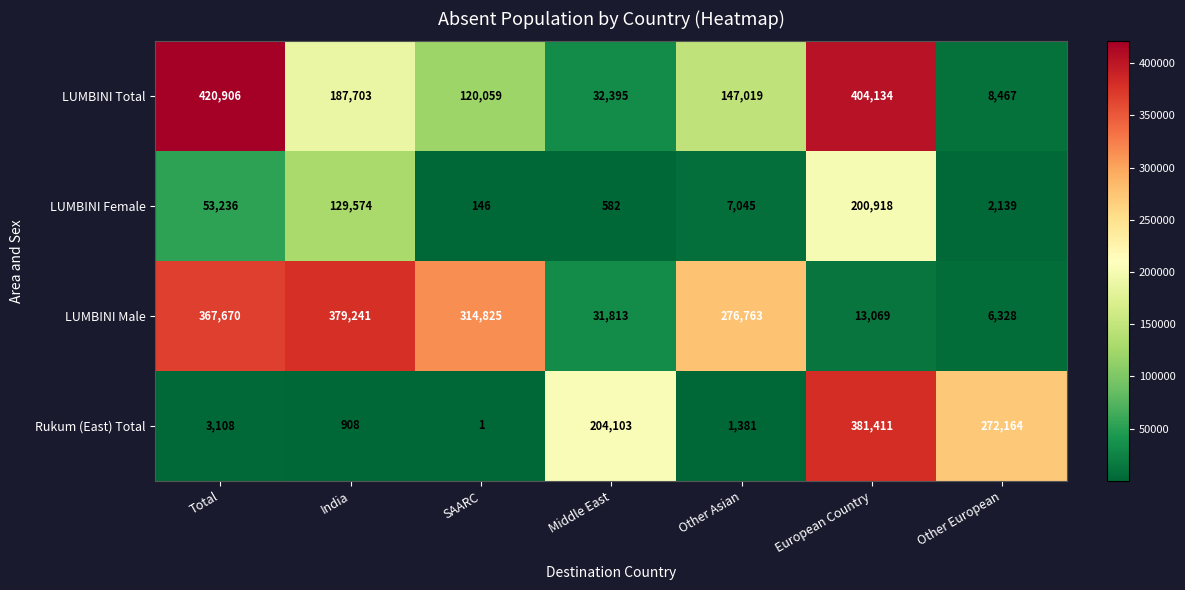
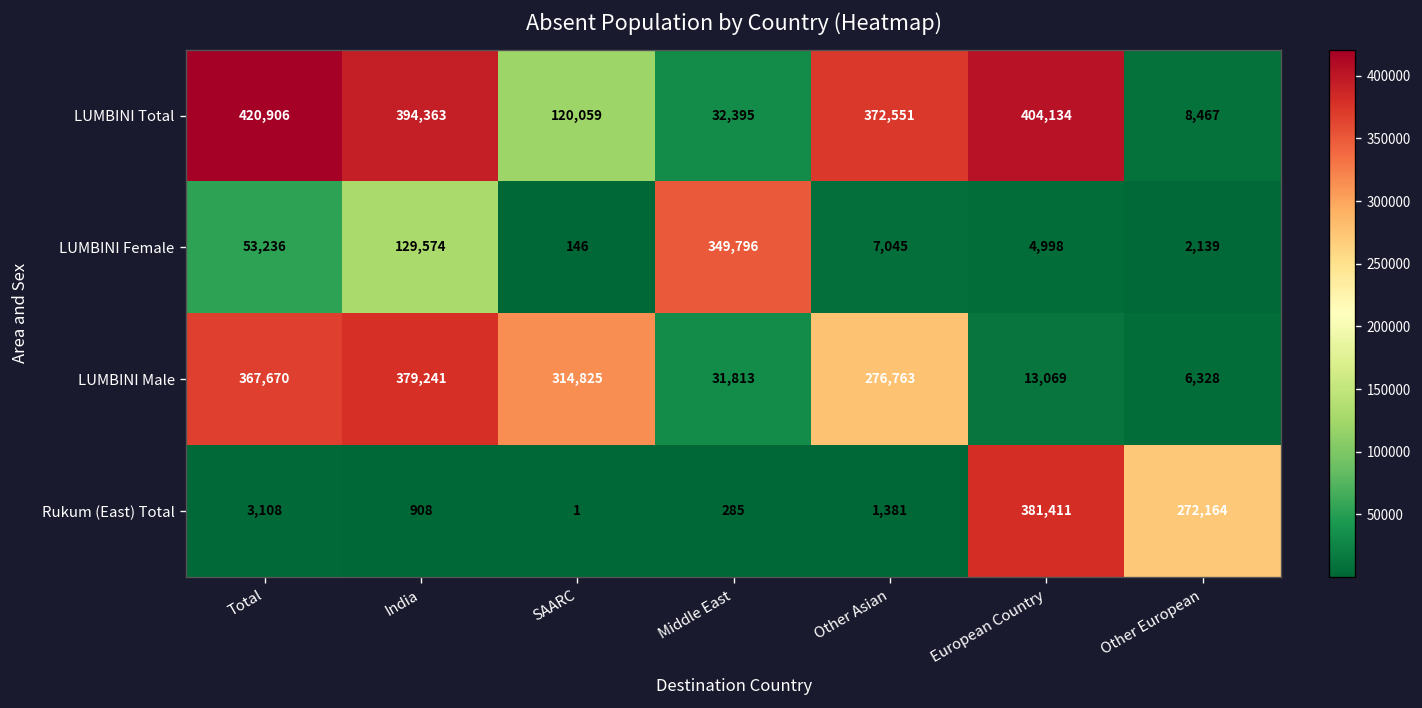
  {
    "LUMBINI Total": {
      "Total": "420,906",
-     "India": "187,703",
+     "India": "394,363",
      "SAARC": "120,059",
      "Middle East": "32,395",
-     "Other Asian": "147,019",
+     "Other Asian": "372,551",
      "European Country": "404,134",
      "Other European": "8,467"
    },
    "LUMBINI Female": {
      "Total": "53,236",
      "India": "129,574",
      "SAARC": "146",
-     "Middle East": "582",
+     "Middle East": "349,796",
      "Other Asian": "7,045",
-     "European Country": "200,918",
+     "European Country": "4,998",
      "Other European": "2,139"
    },
    "LUMBINI Male": {
      "Total": "367,670",
      "India": "379,241",
      "SAARC": "314,825",
      "Middle East": "31,813",
      "Other Asian": "276,763",
      "European Country": "13,069",
      "Other European": "6,328"
    },
    "Rukum (East) Total": {
      "Total": "3,108",
      "India": "908",
      "SAARC": "1",
-     "Middle East": "204,103",
+     "Middle East": "285",
      "Other Asian": "1,381",
      "European Country": "381,411",
      "Other European": "272,164"
    }
  }
